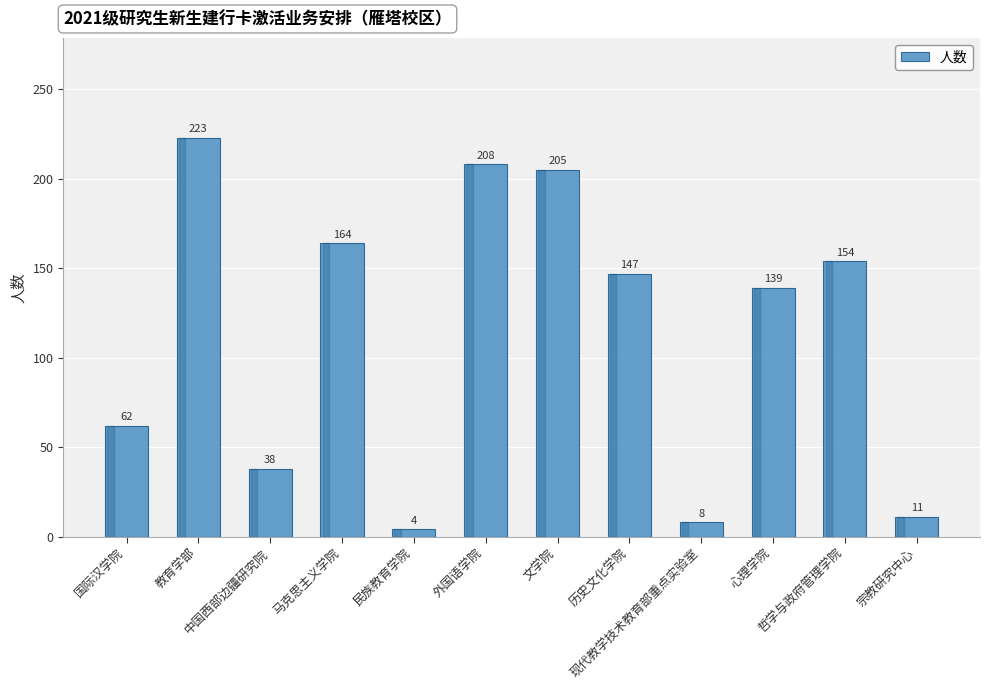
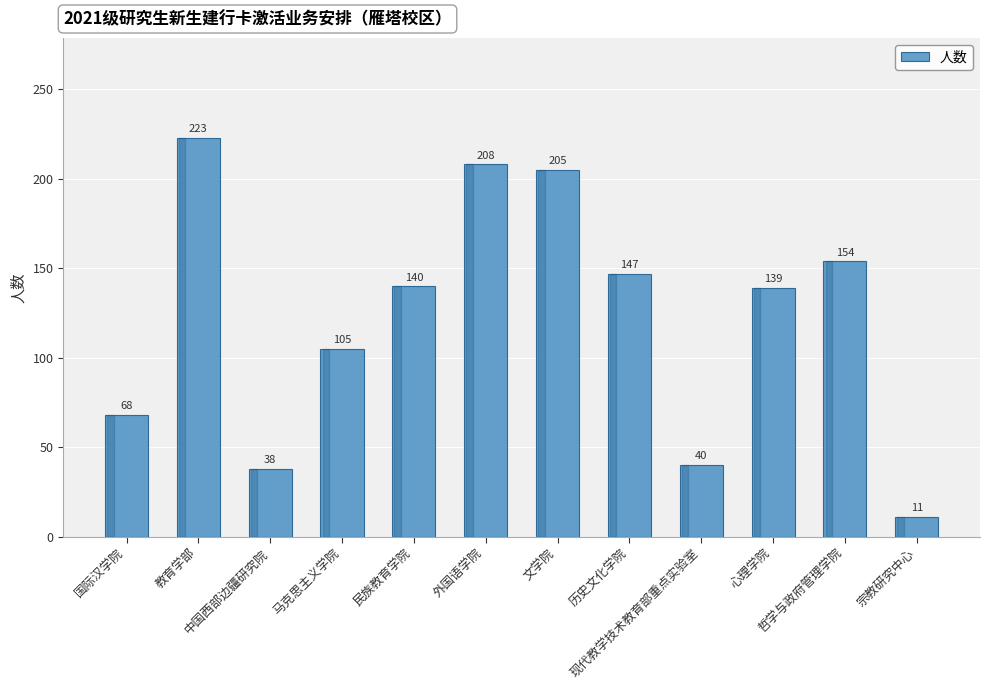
  {
-   "国际汉学院": 62,
+   "国际汉学院": 68,
    "教育学部": 223,
    "中国西部边疆研究院": 38,
-   "马克思主义学院": 164,
-   "民族教育学院": 4,
+   "马克思主义学院": 105,
+   "民族教育学院": 140,
    "外国语学院": 208,
    "文学院": 205,
    "历史文化学院": 147,
-   "现代教学技术教育部重点实验室": 8,
+   "现代教学技术教育部重点实验室": 40,
    "心理学院": 139,
    "哲学与政府管理学院": 154,
    "宗教研究中心": 11
  }
